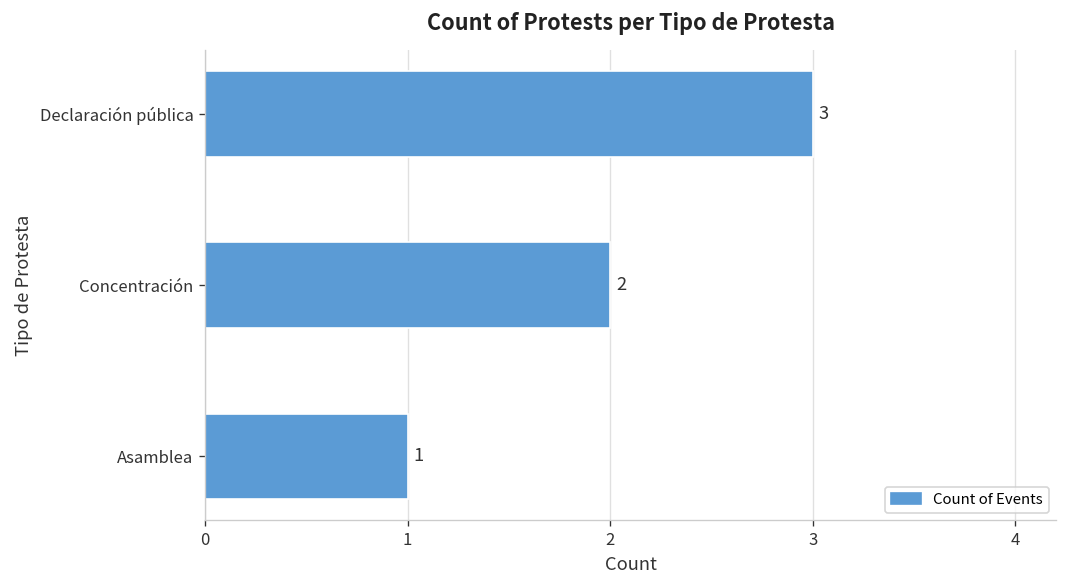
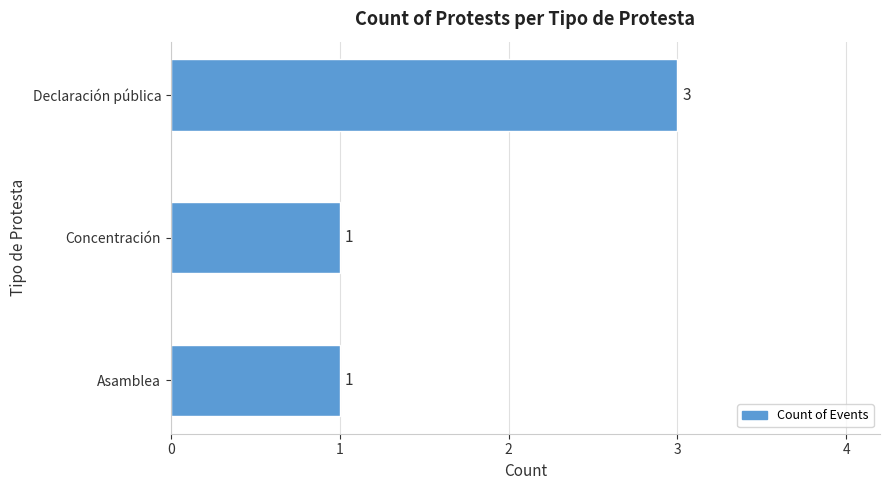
  {
    "Declaración pública": 3,
-   "Concentración": 2,
+   "Concentración": 1,
    "Asamblea": 1
  }
